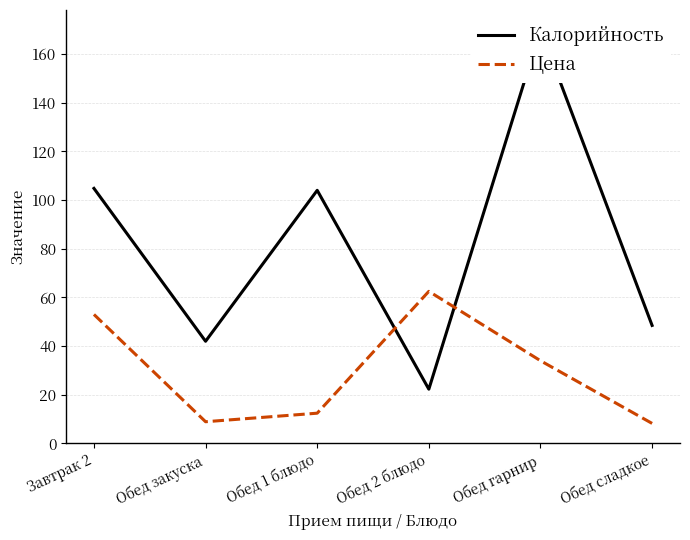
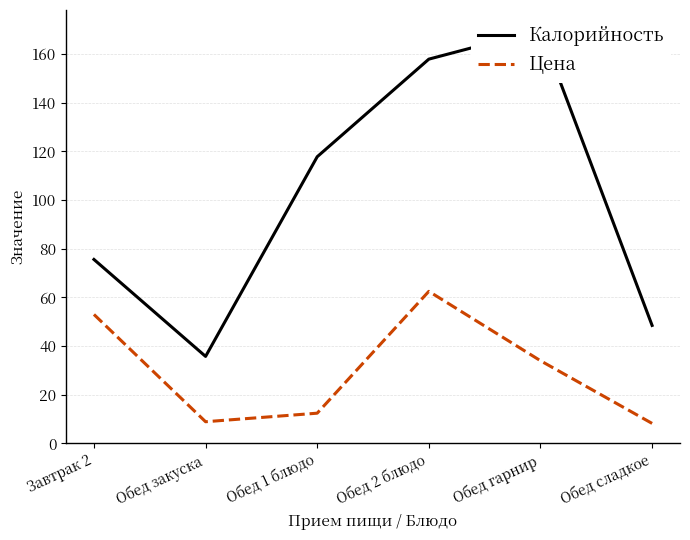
  {
    "Калорийность": {
-     "Завтрак 2": 105,
-     "Обед закуска": 42,
-     "Обед 1 блюдо": 104,
-     "Обед 2 блюдо": 22,
+     "Завтрак 2": 76,
+     "Обед закуска": 36,
+     "Обед 1 блюдо": 118,
+     "Обед 2 блюдо": 158,
      "Обед сладкое": 49
    },
    "Цена": {
      "Завтрак 2": 53,
      "Обед закуска": 9,
      "Обед 1 блюдо": 12,
      "Обед 2 блюдо": 63,
      "Обед гарнир": 34,
      "Обед сладкое": 8
    }
  }
